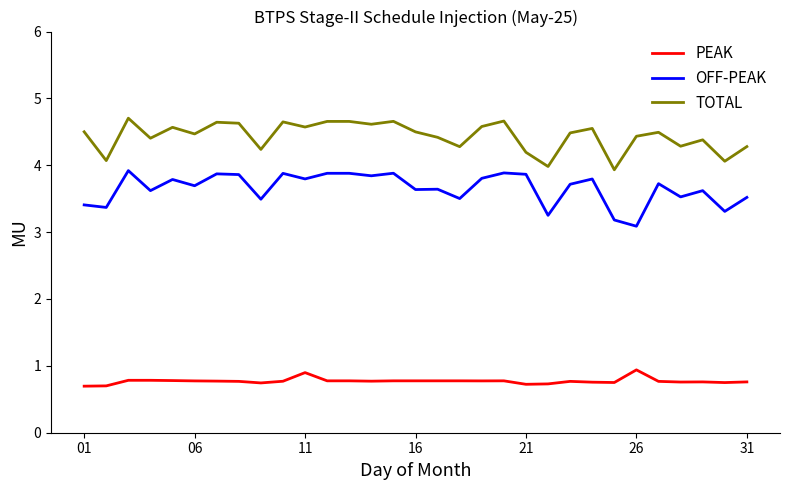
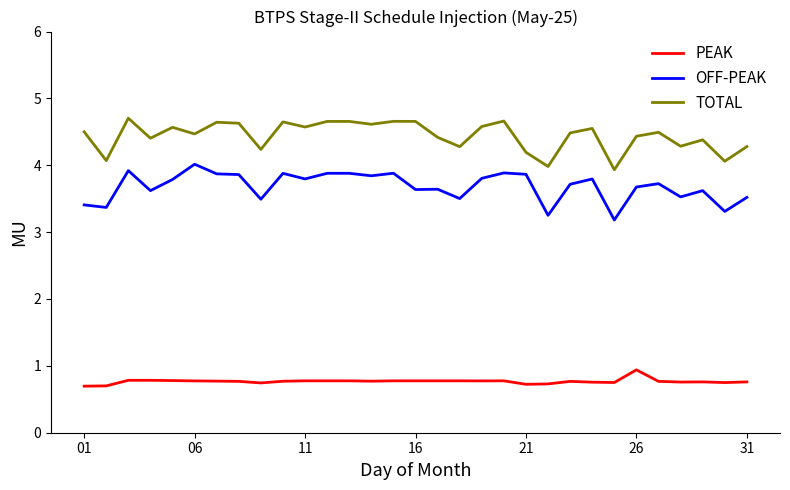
  {
    "PEAK": {
      "01": 0.7,
      "06": 0.8,
-     "11": 0.9,
+     "11": 0.8,
      "16": 0.8,
      "21": 0.7,
      "26": 0.9,
      "31": 0.8
    },
    "OFF-PEAK": {
      "01": 3.4,
-     "06": 3.7,
+     "06": 4.0,
      "11": 3.8,
      "16": 3.6,
      "21": 3.9,
-     "26": 3.1,
+     "26": 3.7,
      "31": 3.5
    },
    "TOTAL": {
      "01": 4.5,
      "06": 4.5,
      "11": 4.6,
-     "16": 4.5,
+     "16": 4.7,
      "21": 4.2,
      "26": 4.4,
      "31": 4.3
    }
  }
